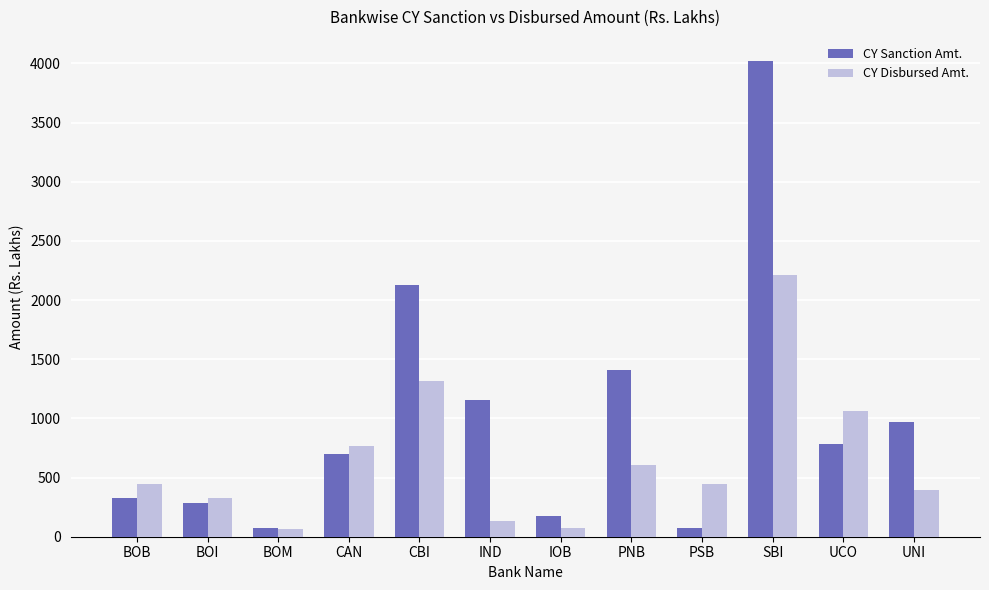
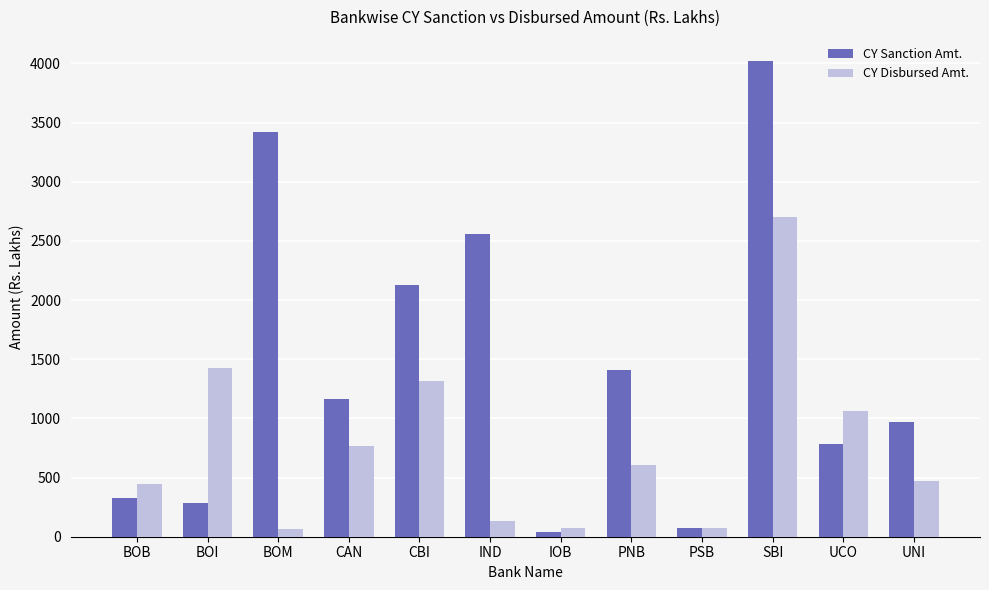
  {
    "CY Sanction Amt.": {
      "BOB": 320,
      "BOI": 280,
-     "BOM": 70,
-     "CAN": 700,
+     "BOM": 3420,
+     "CAN": 1170,
      "CBI": 2130,
-     "IND": 1160,
-     "IOB": 180,
+     "IND": 2560,
+     "IOB": 40,
      "PNB": 1410,
      "PSB": 80,
      "SBI": 4020,
      "UCO": 780,
      "UNI": 970
    },
    "CY Disbursed Amt.": {
      "BOB": 450,
-     "BOI": 320,
+     "BOI": 1420,
      "BOM": 70,
      "CAN": 760,
      "CBI": 1320,
      "IND": 140,
      "IOB": 70,
      "PNB": 610,
-     "PSB": 440,
-     "SBI": 2210,
+     "PSB": 70,
+     "SBI": 2700,
      "UCO": 1060,
-     "UNI": 390
+     "UNI": 470
    }
  }
